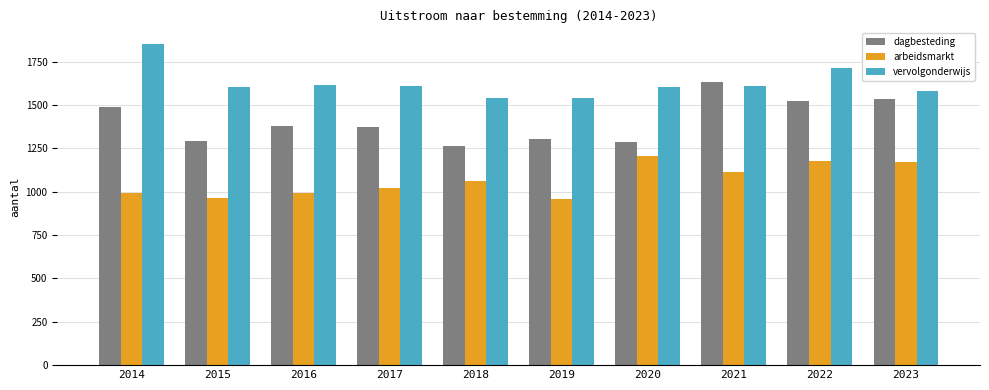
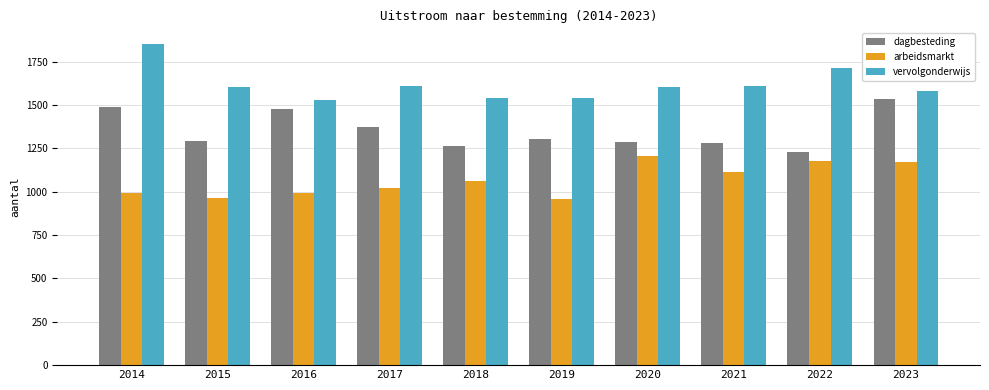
  {
    "dagbesteding": {
      "2014": 1490,
      "2015": 1290,
-     "2016": 1380,
+     "2016": 1480,
      "2017": 1380,
      "2018": 1270,
      "2019": 1300,
      "2020": 1290,
-     "2021": 1630,
-     "2022": 1520,
+     "2021": 1280,
+     "2022": 1230,
      "2023": 1540
    },
    "arbeidsmarkt": {
      "2014": 1000,
      "2015": 960,
      "2016": 990,
      "2017": 1020,
      "2018": 1060,
      "2019": 960,
      "2020": 1210,
      "2021": 1110,
      "2022": 1180,
      "2023": 1170
    },
    "vervolgonderwijs": {
      "2014": 1850,
      "2015": 1610,
-     "2016": 1610,
+     "2016": 1530,
      "2017": 1610,
      "2018": 1540,
      "2019": 1540,
      "2020": 1610,
      "2021": 1610,
      "2022": 1720,
      "2023": 1580
    }
  }
